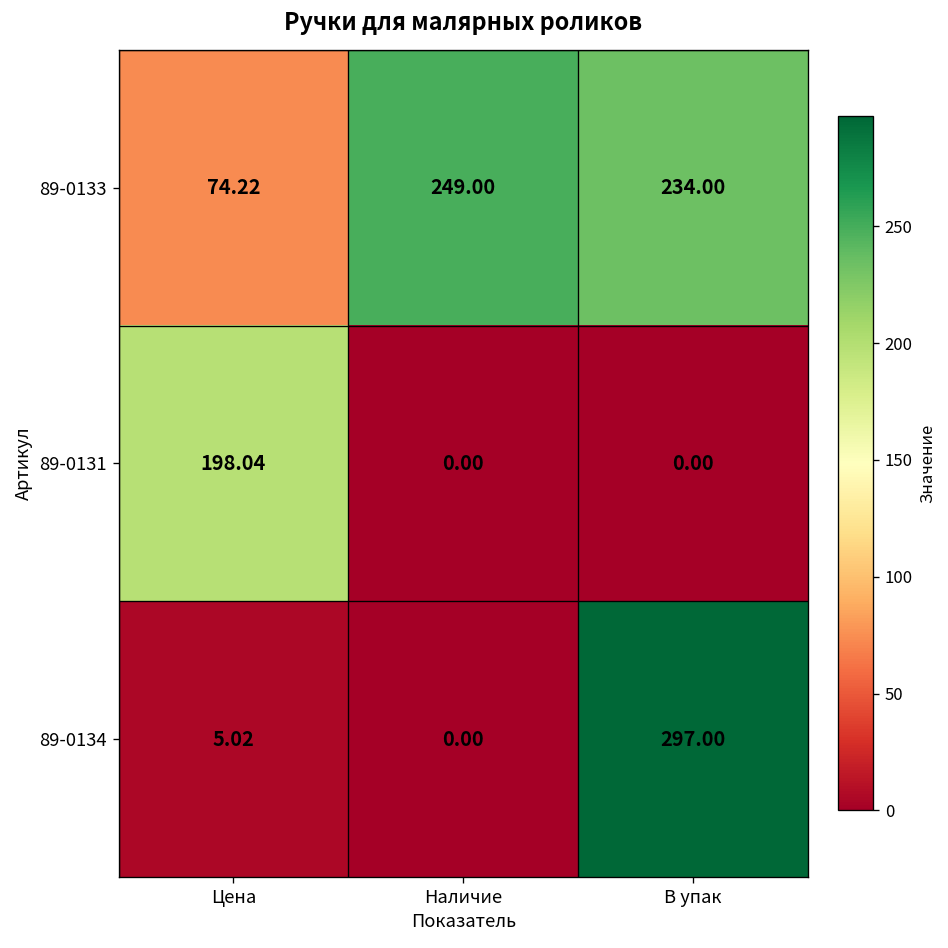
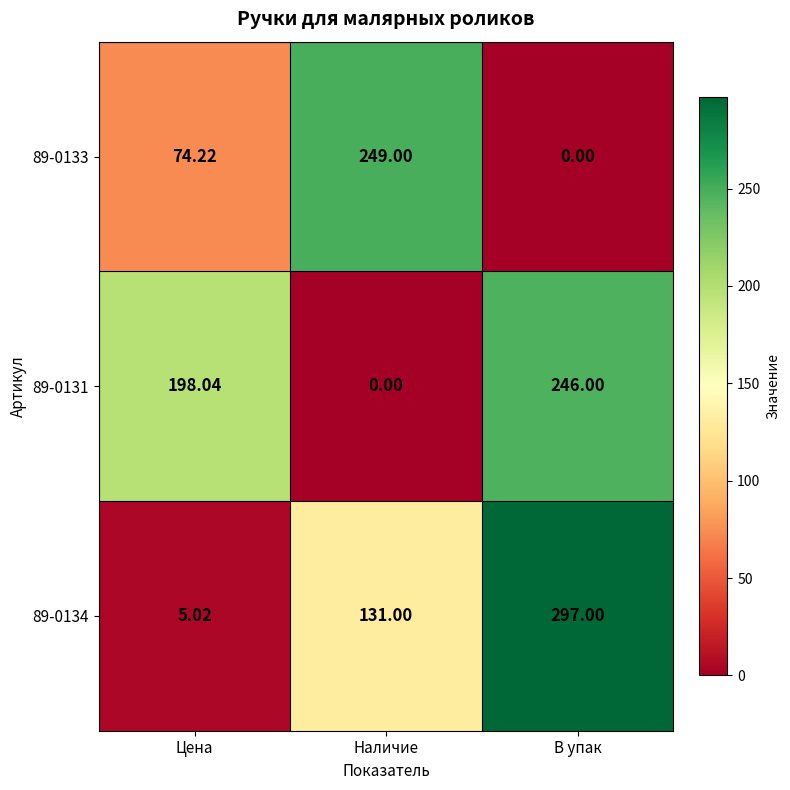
  {
    "89-0133": {
      "Цена": 74.22,
      "Наличие": 249.00,
-     "В упак": 234.00
+     "В упак": 0.00
    },
    "89-0131": {
      "Цена": 198.04,
      "Наличие": 0.00,
-     "В упак": 0.00
+     "В упак": 246.00
    },
    "89-0134": {
      "Цена": 5.02,
-     "Наличие": 0.00,
+     "Наличие": 131.00,
      "В упак": 297.00
    }
  }
